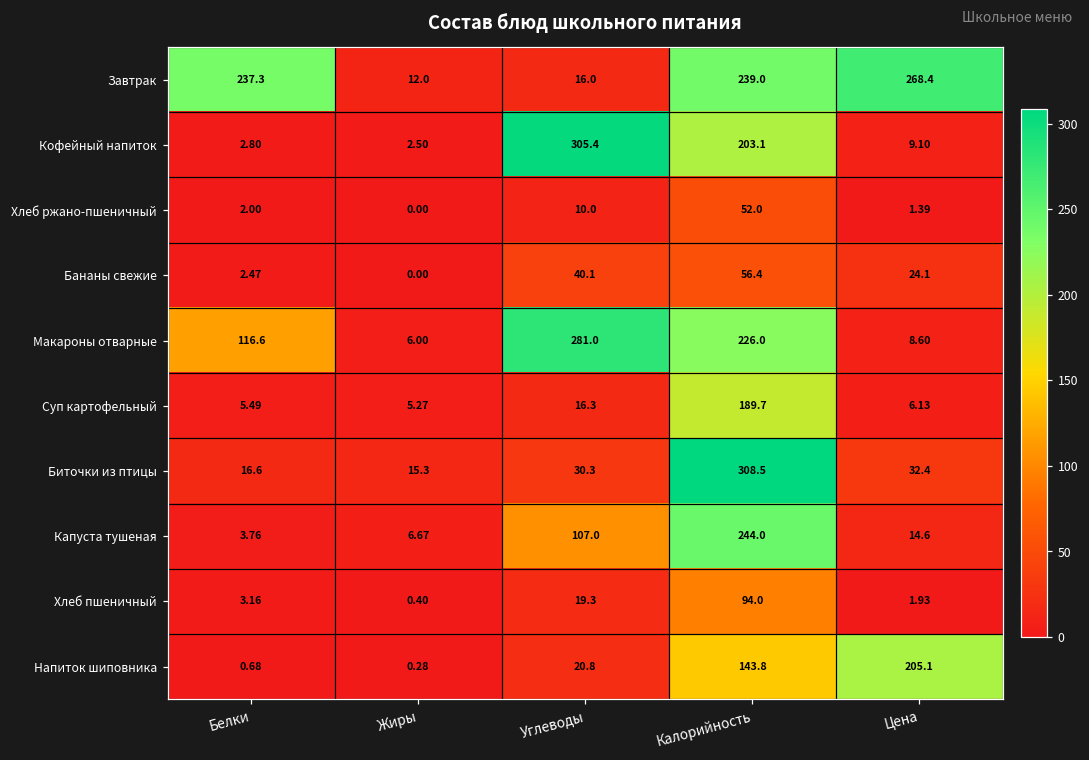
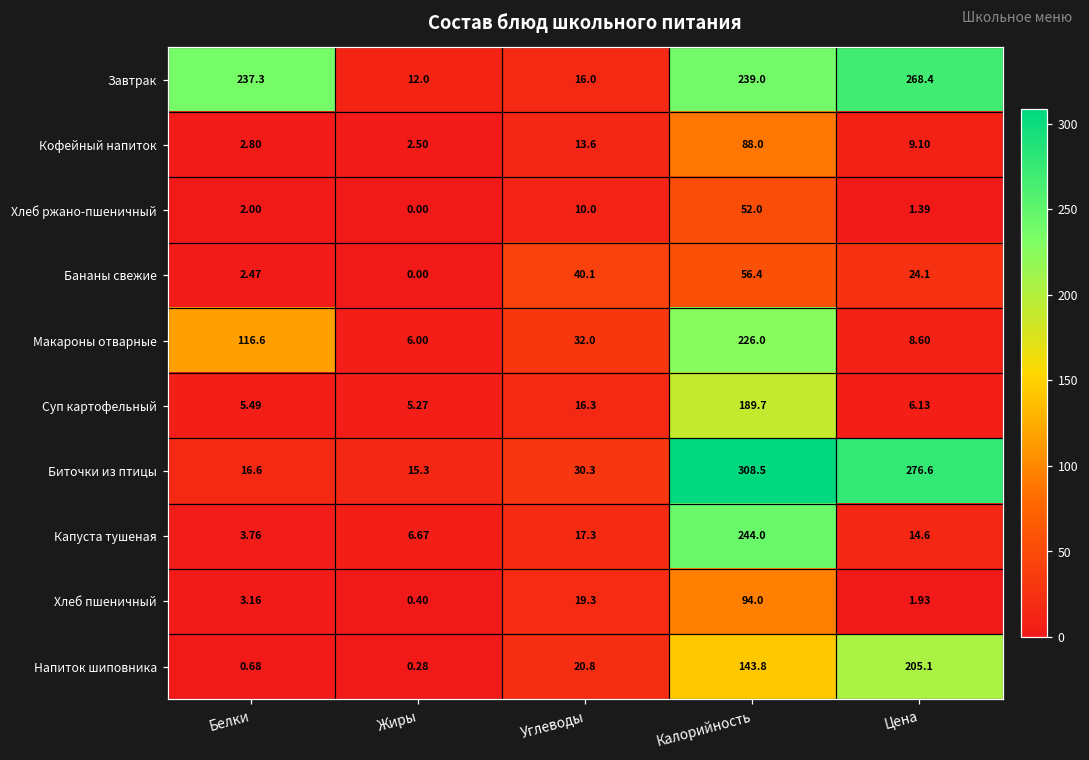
  {
    "Завтрак": {
      "Белки": 237.3,
      "Жиры": 12.0,
      "Углеводы": 16.0,
      "Калорийность": 239.0,
      "Цена": 268.4
    },
    "Кофейный напиток": {
      "Белки": 2.80,
      "Жиры": 2.50,
-     "Углеводы": 305.4,
-     "Калорийность": 203.1,
+     "Углеводы": 13.6,
+     "Калорийность": 88.0,
      "Цена": 9.10
    },
    "Хлеб ржано-пшеничный": {
      "Белки": 2.00,
      "Жиры": 0.00,
      "Углеводы": 10.0,
      "Калорийность": 52.0,
      "Цена": 1.39
    },
    "Бананы свежие": {
      "Белки": 2.47,
      "Жиры": 0.00,
      "Углеводы": 40.1,
      "Калорийность": 56.4,
      "Цена": 24.1
    },
    "Макароны отварные": {
      "Белки": 116.6,
      "Жиры": 6.00,
-     "Углеводы": 281.0,
+     "Углеводы": 32.0,
      "Калорийность": 226.0,
      "Цена": 8.60
    },
    "Суп картофельный": {
      "Белки": 5.49,
      "Жиры": 5.27,
      "Углеводы": 16.3,
      "Калорийность": 189.7,
      "Цена": 6.13
    },
    "Биточки из птицы": {
      "Белки": 16.6,
      "Жиры": 15.3,
      "Углеводы": 30.3,
      "Калорийность": 308.5,
-     "Цена": 32.4
+     "Цена": 276.6
    },
    "Капуста тушеная": {
      "Белки": 3.76,
      "Жиры": 6.67,
-     "Углеводы": 107.0,
+     "Углеводы": 17.3,
      "Калорийность": 244.0,
      "Цена": 14.6
    },
    "Хлеб пшеничный": {
      "Белки": 3.16,
      "Жиры": 0.40,
      "Углеводы": 19.3,
      "Калорийность": 94.0,
      "Цена": 1.93
    },
    "Напиток шиповника": {
      "Белки": 0.68,
      "Жиры": 0.28,
      "Углеводы": 20.8,
      "Калорийность": 143.8,
      "Цена": 205.1
    }
  }
